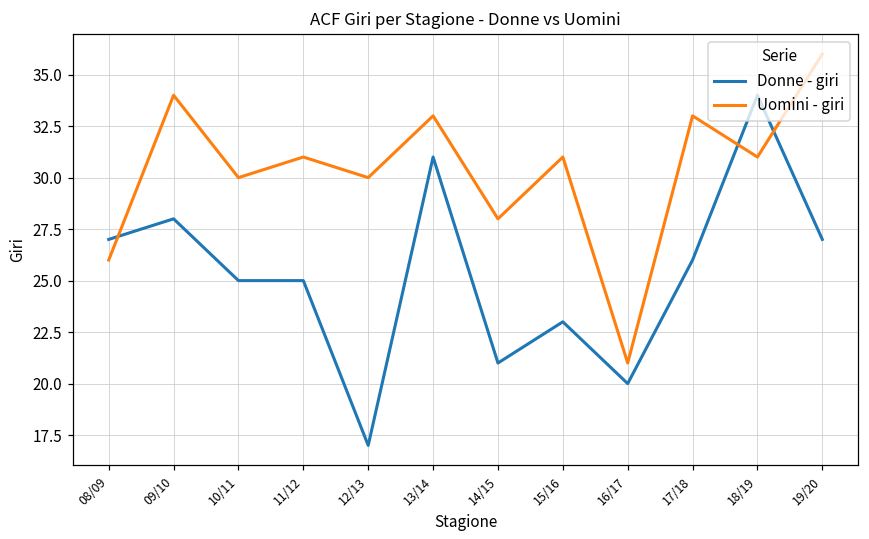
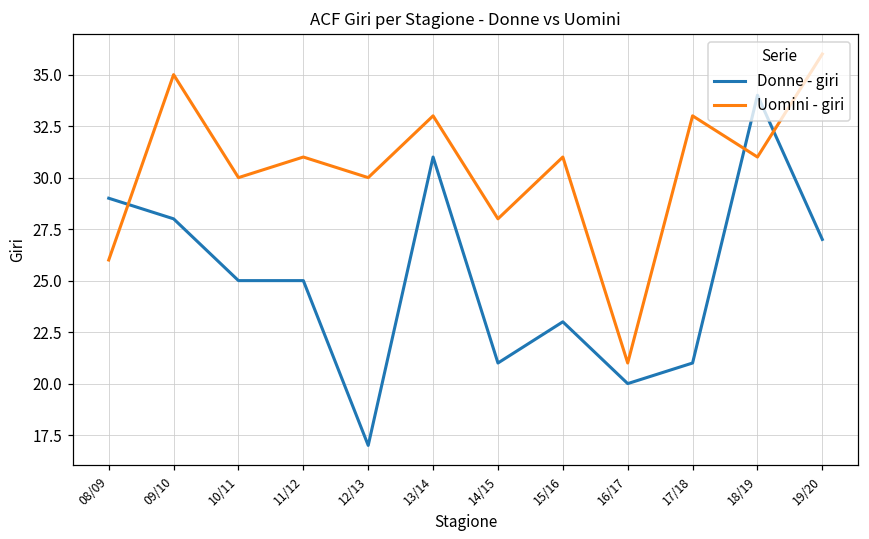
  {
    "Donne - giri": {
-     "08/09": 27,
+     "08/09": 29,
      "09/10": 28,
      "10/11": 25,
      "11/12": 25,
      "12/13": 17,
      "13/14": 31,
      "14/15": 21,
      "15/16": 23,
      "16/17": 20,
-     "17/18": 26,
+     "17/18": 21,
      "19/20": 27
    },
    "Uomini - giri": {
      "08/09": 26,
-     "09/10": 34,
+     "09/10": 35,
      "10/11": 30,
      "11/12": 31,
      "12/13": 30,
      "13/14": 33,
      "14/15": 28,
      "15/16": 31,
      "16/17": 21,
      "17/18": 33,
      "18/19": 31
    }
  }
